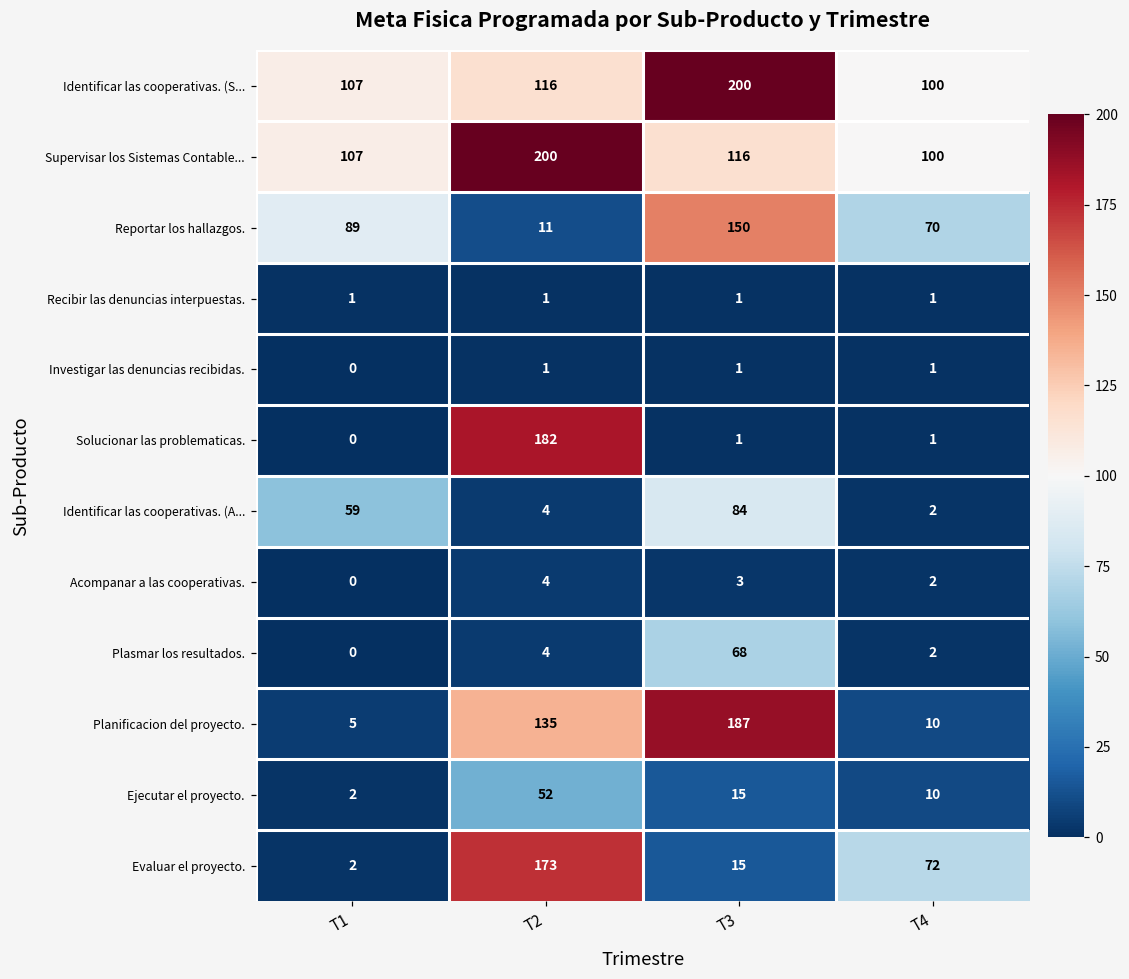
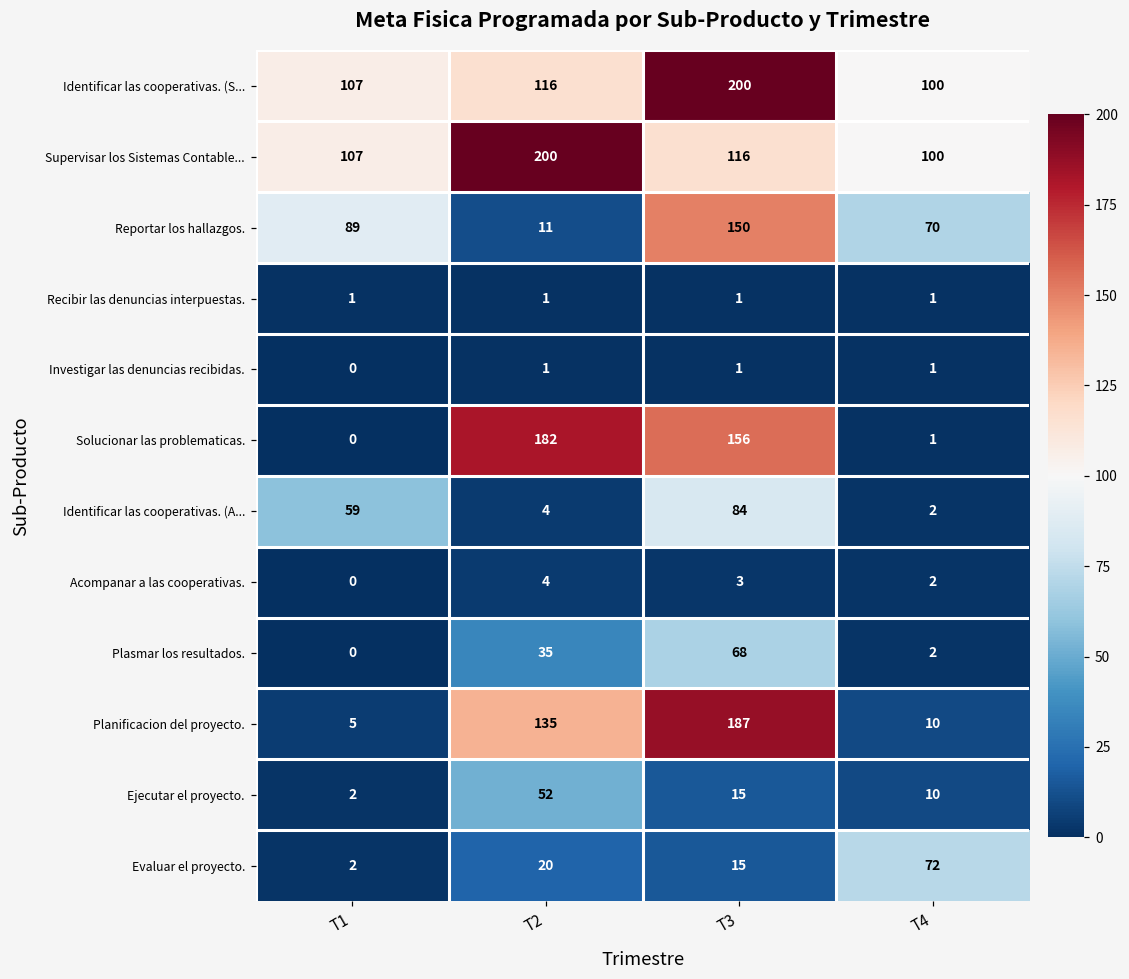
  {
    "Identificar las cooperativas. (S...": {
      "T1": 107,
      "T2": 116,
      "T3": 200,
      "T4": 100
    },
    "Supervisar los Sistemas Contable...": {
      "T1": 107,
      "T2": 200,
      "T3": 116,
      "T4": 100
    },
    "Reportar los hallazgos.": {
      "T1": 89,
      "T2": 11,
      "T3": 150,
      "T4": 70
    },
    "Recibir las denuncias interpuestas.": {
      "T1": 1,
      "T2": 1,
      "T3": 1,
      "T4": 1
    },
    "Investigar las denuncias recibidas.": {
      "T1": 0,
      "T2": 1,
      "T3": 1,
      "T4": 1
    },
    "Solucionar las problematicas.": {
      "T1": 0,
      "T2": 182,
-     "T3": 1,
+     "T3": 156,
      "T4": 1
    },
    "Identificar las cooperativas. (A...": {
      "T1": 59,
      "T2": 4,
      "T3": 84,
      "T4": 2
    },
    "Acompanar a las cooperativas.": {
      "T1": 0,
      "T2": 4,
      "T3": 3,
      "T4": 2
    },
    "Plasmar los resultados.": {
      "T1": 0,
-     "T2": 4,
+     "T2": 35,
      "T3": 68,
      "T4": 2
    },
    "Planificacion del proyecto.": {
      "T1": 5,
      "T2": 135,
      "T3": 187,
      "T4": 10
    },
    "Ejecutar el proyecto.": {
      "T1": 2,
      "T2": 52,
      "T3": 15,
      "T4": 10
    },
    "Evaluar el proyecto.": {
      "T1": 2,
-     "T2": 173,
+     "T2": 20,
      "T3": 15,
      "T4": 72
    }
  }
